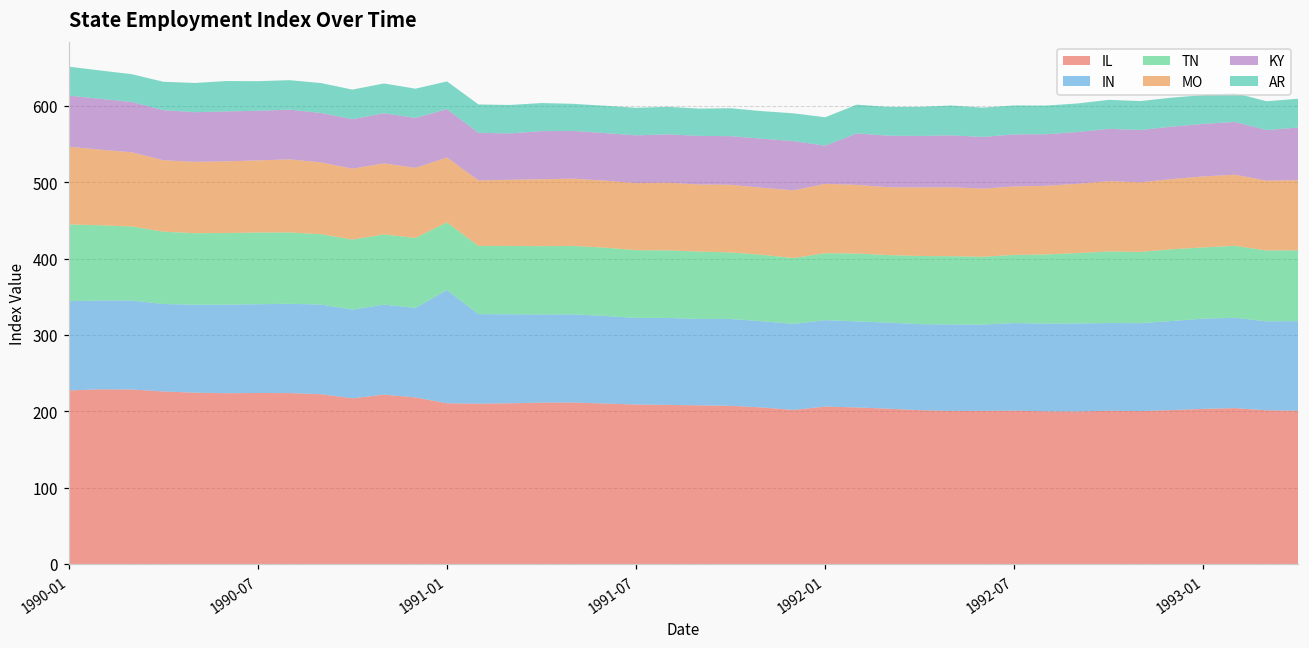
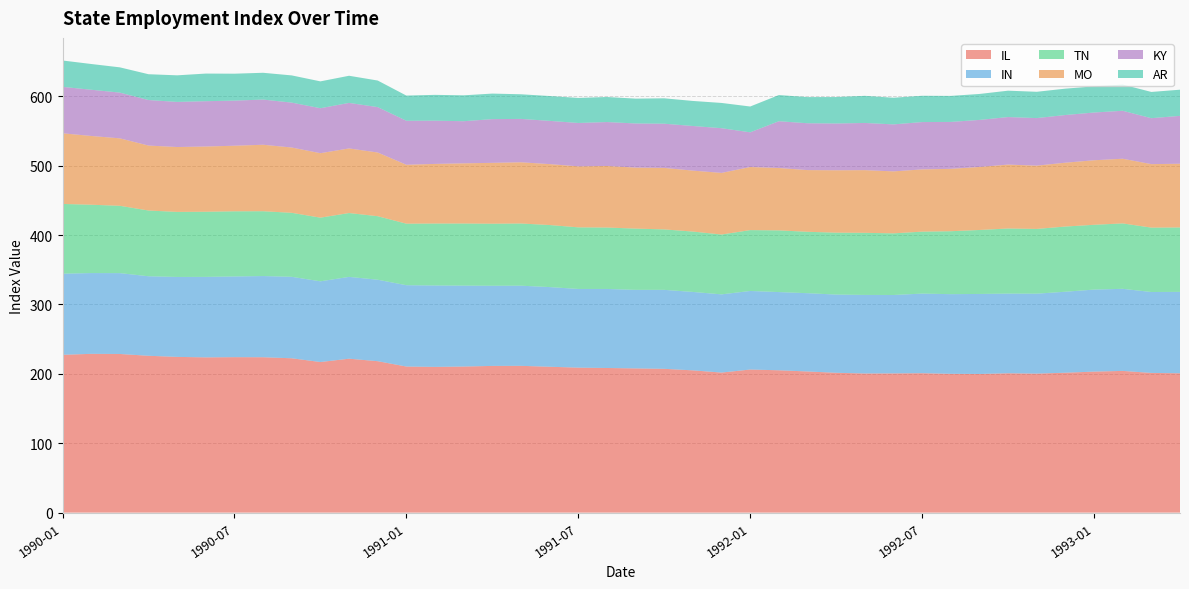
  {
    "IN": {
      "1990-01": 120,
      "1990-07": 120,
-     "1991-01": 150,
+     "1991-01": 120,
      "1991-07": 110,
      "1992-01": 110,
      "1992-07": 110,
      "1993-01": 120
    },
    "KY": {
      "1990-01": 70,
      "1990-07": 70,
      "1991-01": 60,
      "1991-07": 60,
      "1992-01": 50,
      "1992-07": 70,
      "1993-01": 70
    }
  }
